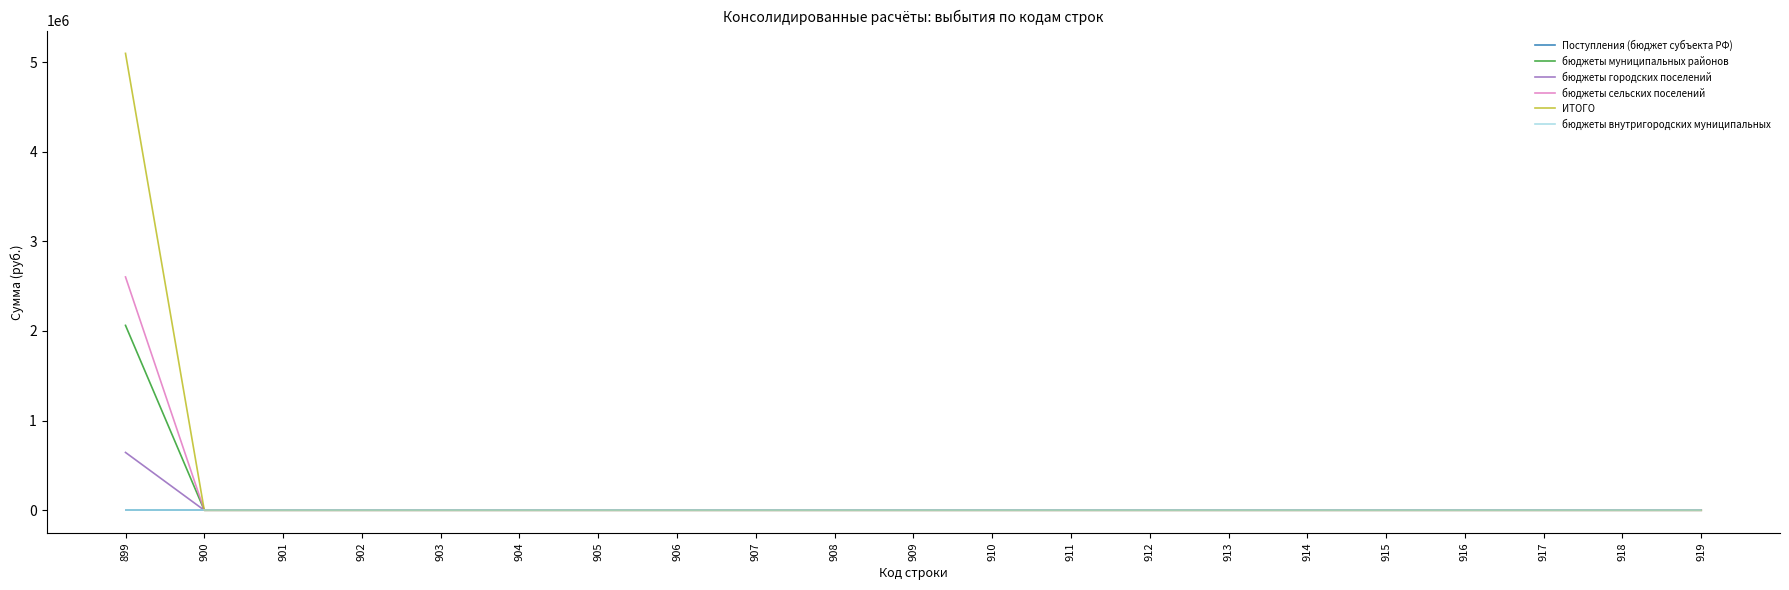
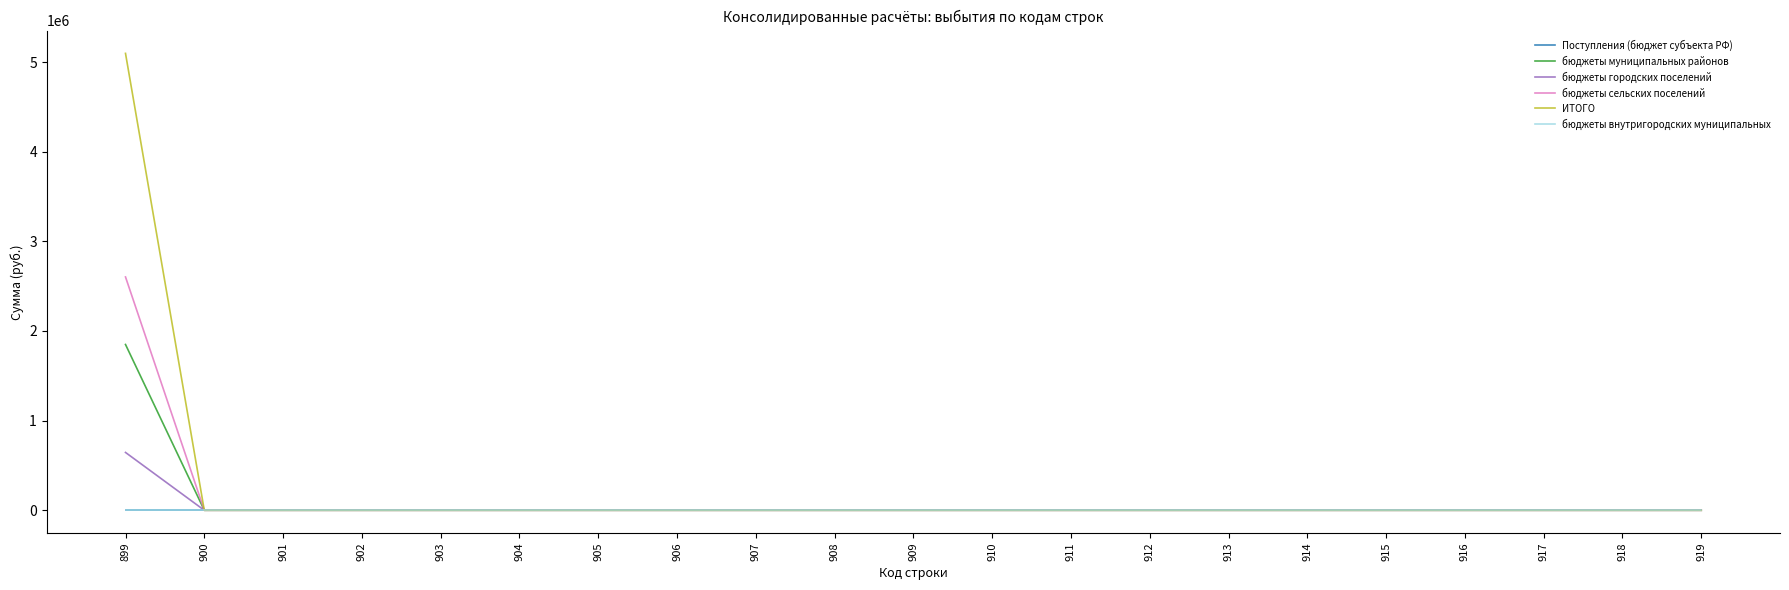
  {
    "бюджеты внутригородских муниципальных": {
      "899": 0
    },
    "бюджеты муниципальных районов": {
-     "899": 2100000
+     "899": 1800000
    },
    "бюджеты городских поселений": {
      "899": 600000
    },
    "бюджеты сельских поселений": {
      "899": 2600000
    },
    "ИТОГО": {
      "899": 5100000
    }
  }
